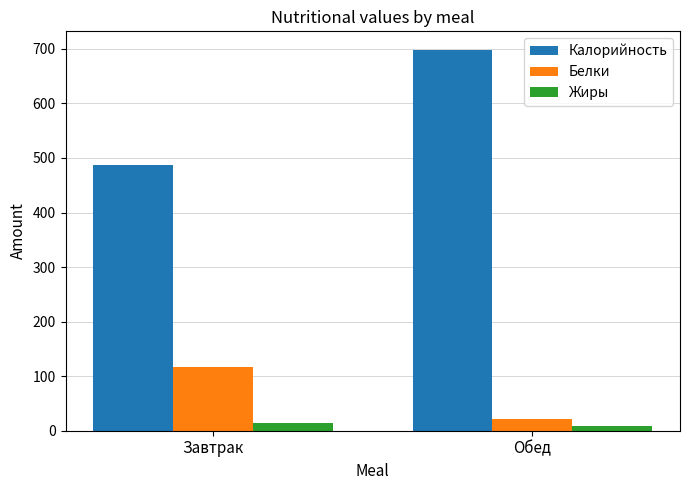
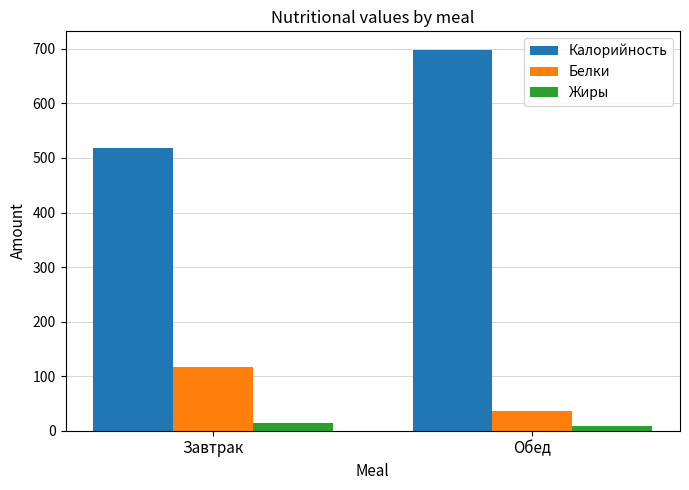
  {
    "Калорийность": {
-     "Завтрак": 490,
+     "Завтрак": 520,
      "Обед": 700
    },
    "Белки": {
      "Завтрак": 120,
-     "Обед": 20
+     "Обед": 40
    },
    "Жиры": {
      "Завтрак": 10,
      "Обед": 10
    }
  }
